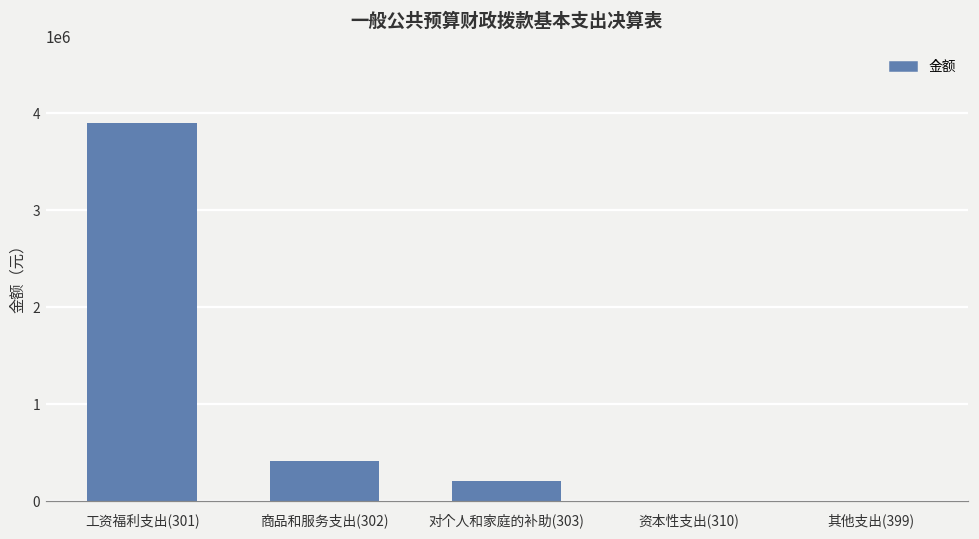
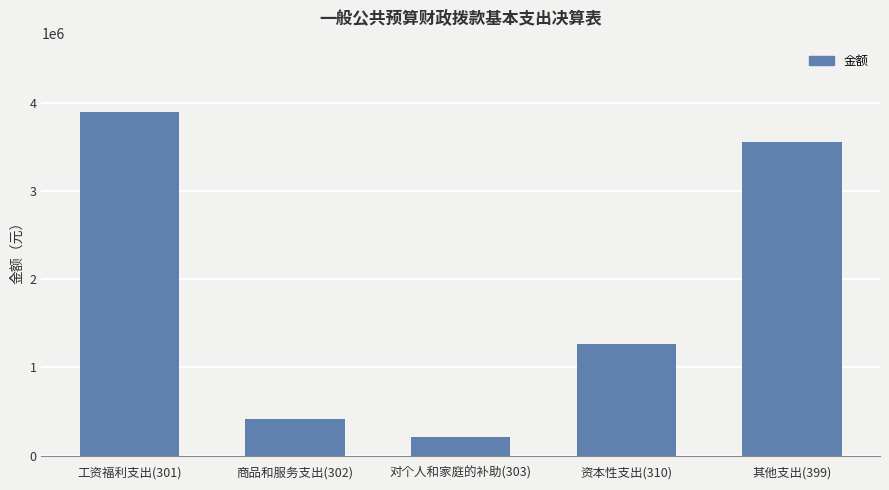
  {
    "工资福利支出(301)": 3900000,
    "商品和服务支出(302)": 400000,
    "对个人和家庭的补助(303)": 200000,
-   "资本性支出(310)": 0,
-   "其他支出(399)": 0
+   "资本性支出(310)": 1300000,
+   "其他支出(399)": 3600000
  }
